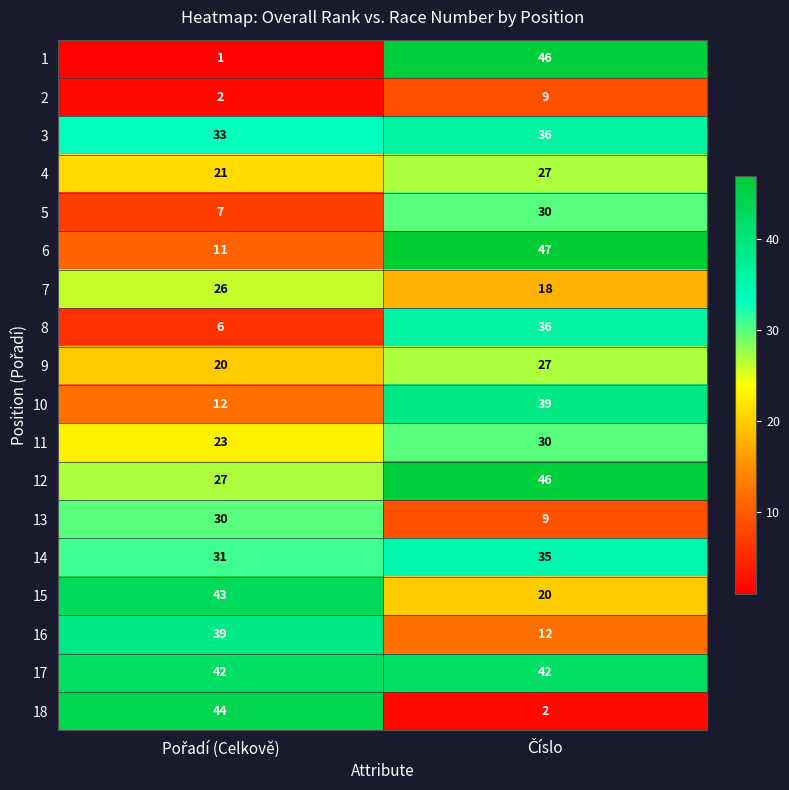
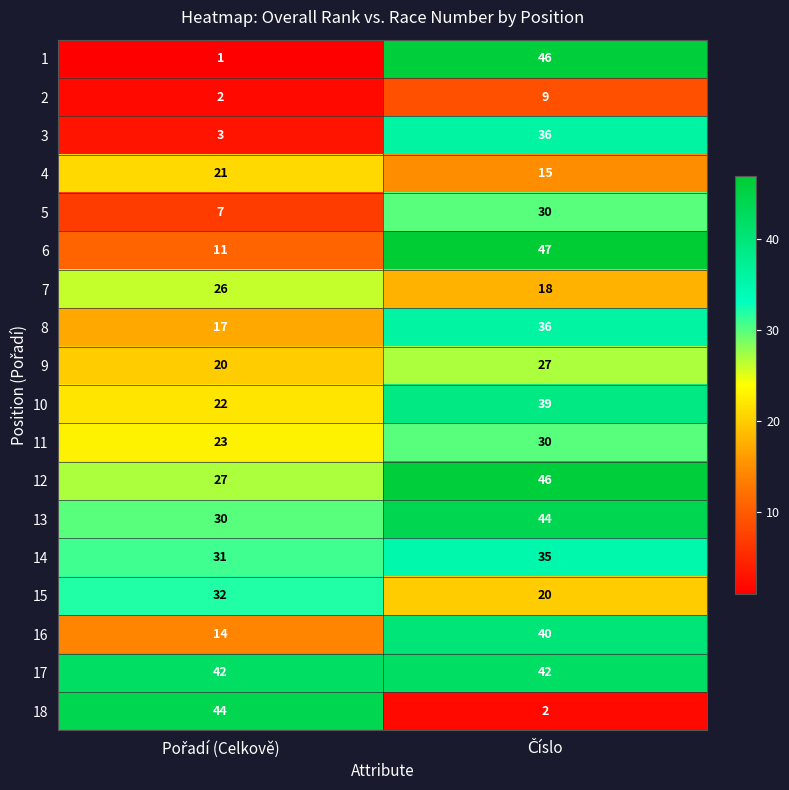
  {
    "1": {
      "Pořadí (Celkově)": 1,
      "Číslo": 46
    },
    "2": {
      "Pořadí (Celkově)": 2,
      "Číslo": 9
    },
    "3": {
-     "Pořadí (Celkově)": 33,
+     "Pořadí (Celkově)": 3,
      "Číslo": 36
    },
    "4": {
      "Pořadí (Celkově)": 21,
-     "Číslo": 27
+     "Číslo": 15
    },
    "5": {
      "Pořadí (Celkově)": 7,
      "Číslo": 30
    },
    "6": {
      "Pořadí (Celkově)": 11,
      "Číslo": 47
    },
    "7": {
      "Pořadí (Celkově)": 26,
      "Číslo": 18
    },
    "8": {
-     "Pořadí (Celkově)": 6,
+     "Pořadí (Celkově)": 17,
      "Číslo": 36
    },
    "9": {
      "Pořadí (Celkově)": 20,
      "Číslo": 27
    },
    "10": {
-     "Pořadí (Celkově)": 12,
+     "Pořadí (Celkově)": 22,
      "Číslo": 39
    },
    "11": {
      "Pořadí (Celkově)": 23,
      "Číslo": 30
    },
    "12": {
      "Pořadí (Celkově)": 27,
      "Číslo": 46
    },
    "13": {
      "Pořadí (Celkově)": 30,
-     "Číslo": 9
+     "Číslo": 44
    },
    "14": {
      "Pořadí (Celkově)": 31,
      "Číslo": 35
    },
    "15": {
-     "Pořadí (Celkově)": 43,
+     "Pořadí (Celkově)": 32,
      "Číslo": 20
    },
    "16": {
-     "Pořadí (Celkově)": 39,
-     "Číslo": 12
+     "Pořadí (Celkově)": 14,
+     "Číslo": 40
    },
    "17": {
      "Pořadí (Celkově)": 42,
      "Číslo": 42
    },
    "18": {
      "Pořadí (Celkově)": 44,
      "Číslo": 2
    }
  }
